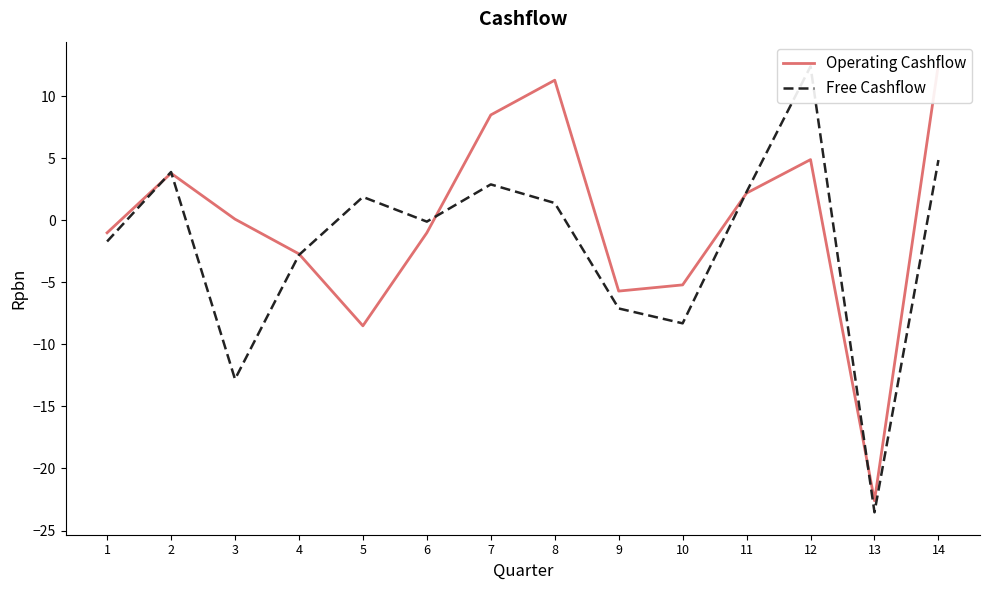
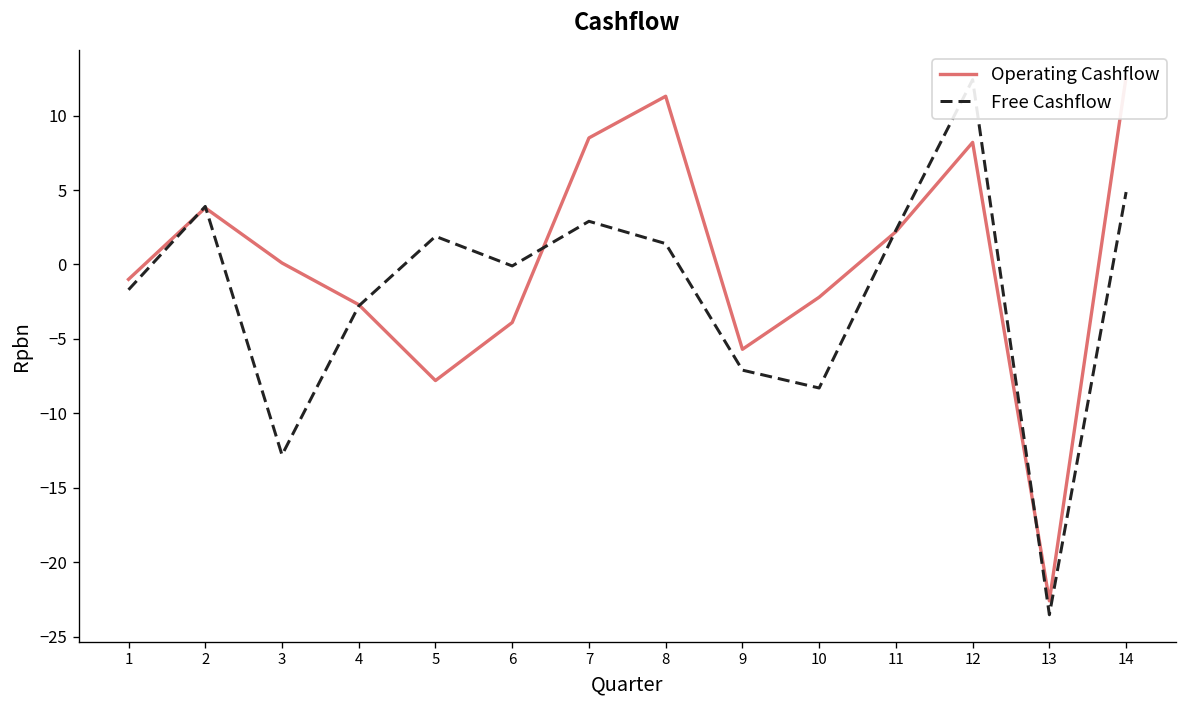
  {
    "Operating Cashflow": {
      "1": -1.0,
      "3": 0.1,
-     "5": -8.5,
-     "6": -1.0,
+     "5": -7.8,
+     "6": -3.9,
      "7": 8.5,
      "8": 11.3,
      "9": -5.7,
-     "10": -5.2,
-     "12": 4.9,
+     "10": -2.2,
+     "12": 8.2,
      "13": -22.6
    },
    "Free Cashflow": {
      "1": -1.7,
      "3": -12.8,
      "5": 1.9,
      "6": -0.1,
      "7": 2.9,
      "8": 1.4,
      "9": -7.1,
      "10": -8.3,
      "13": -23.5,
      "14": 4.9
    }
  }
